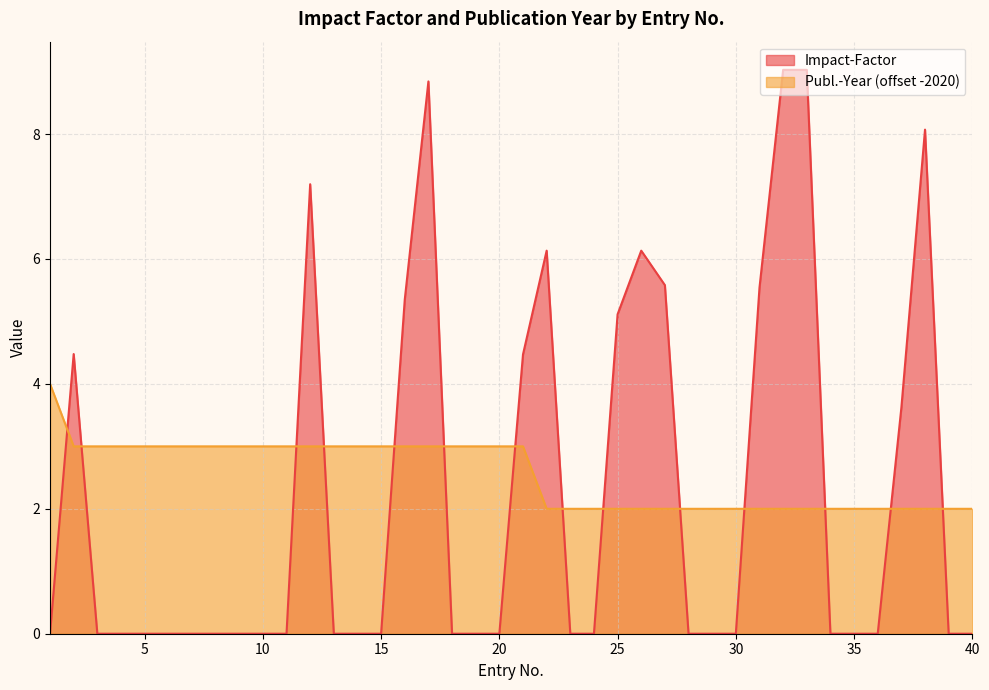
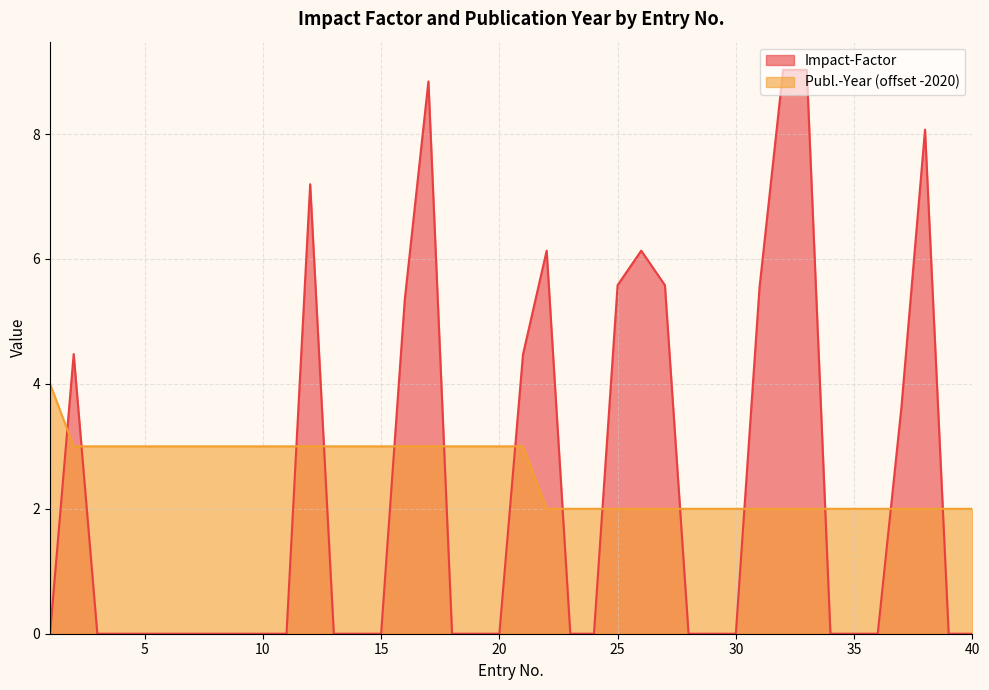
  {
    "Impact-Factor": {
      "5": 0.0,
      "10": 0.0,
      "15": 0.0,
      "20": 0.0,
-     "25": 5.1,
+     "25": 5.6,
      "30": 0.0,
      "35": 0.0,
      "40": 0.0
    },
    "Publ.-Year (offset -2020)": {
      "5": 3.0,
      "10": 3.0,
      "15": 3.0,
      "20": 3.0,
      "25": 2.0,
      "30": 2.0,
      "35": 2.0,
      "40": 2.0
    }
  }
